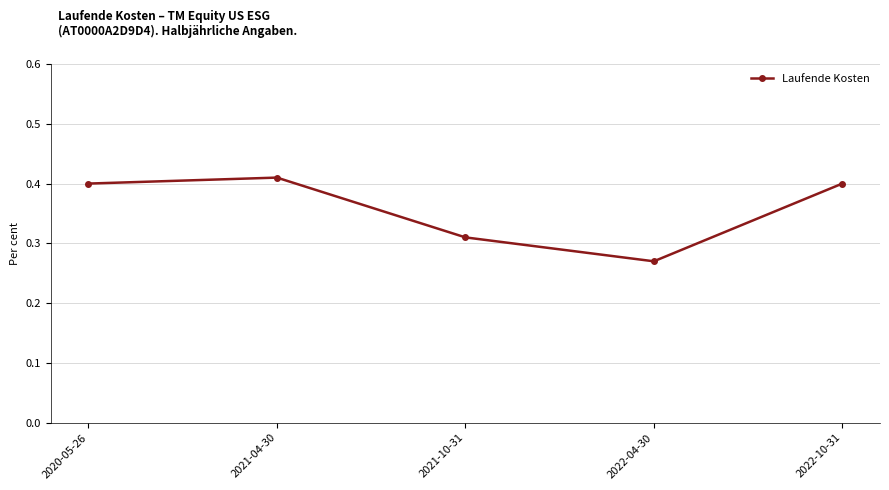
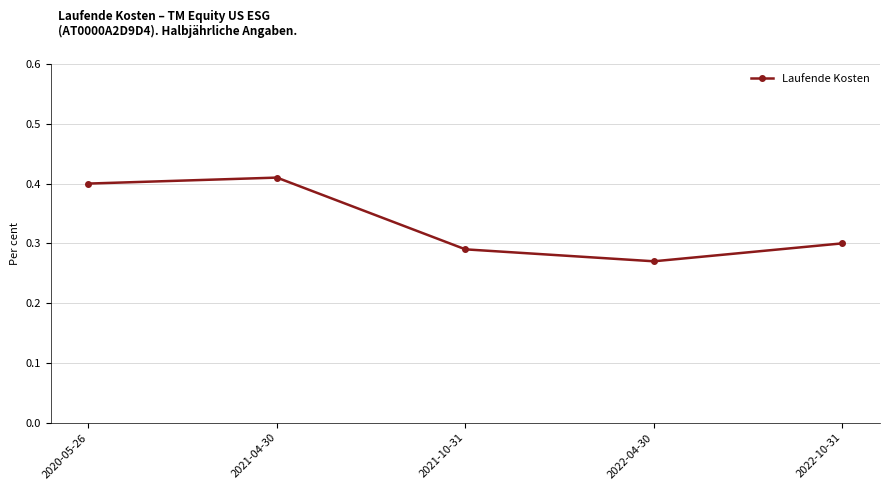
  {
    "2020-05-26": 0.40,
    "2021-04-30": 0.41,
-   "2021-10-31": 0.31,
+   "2021-10-31": 0.29,
    "2022-04-30": 0.27,
-   "2022-10-31": 0.4
+   "2022-10-31": 0.3
  }
